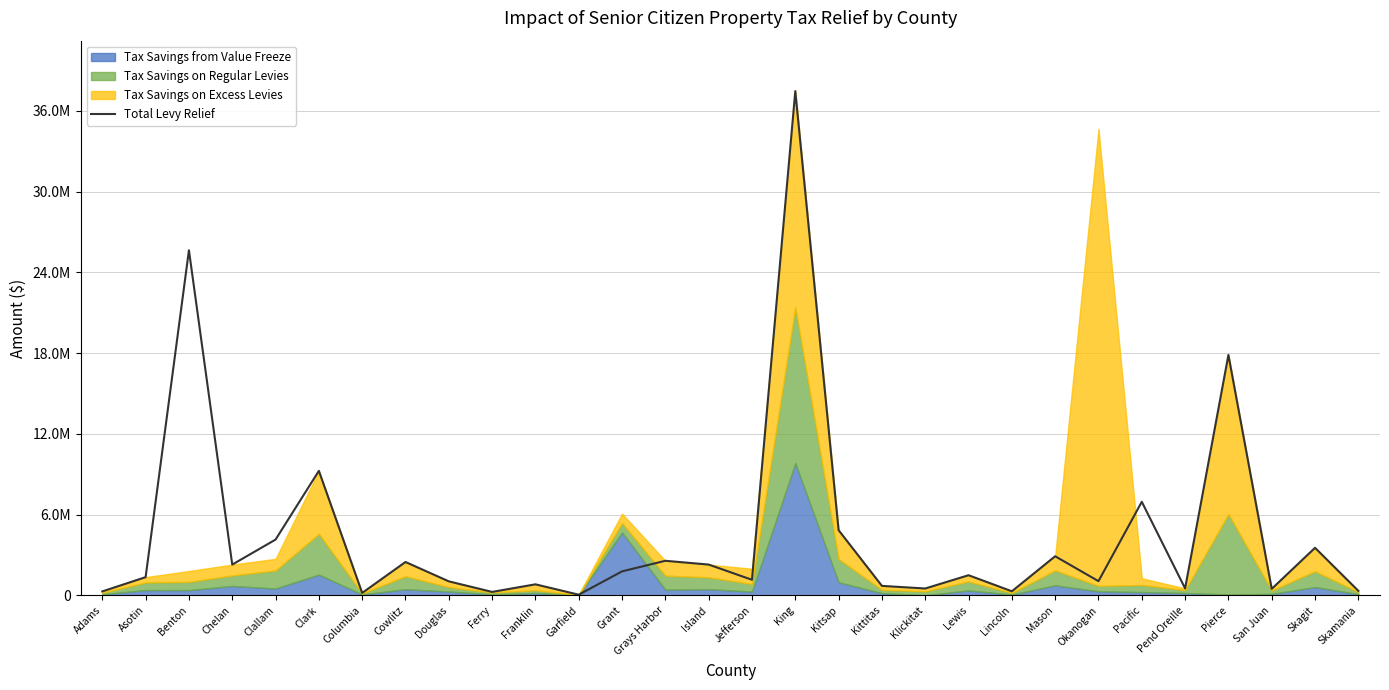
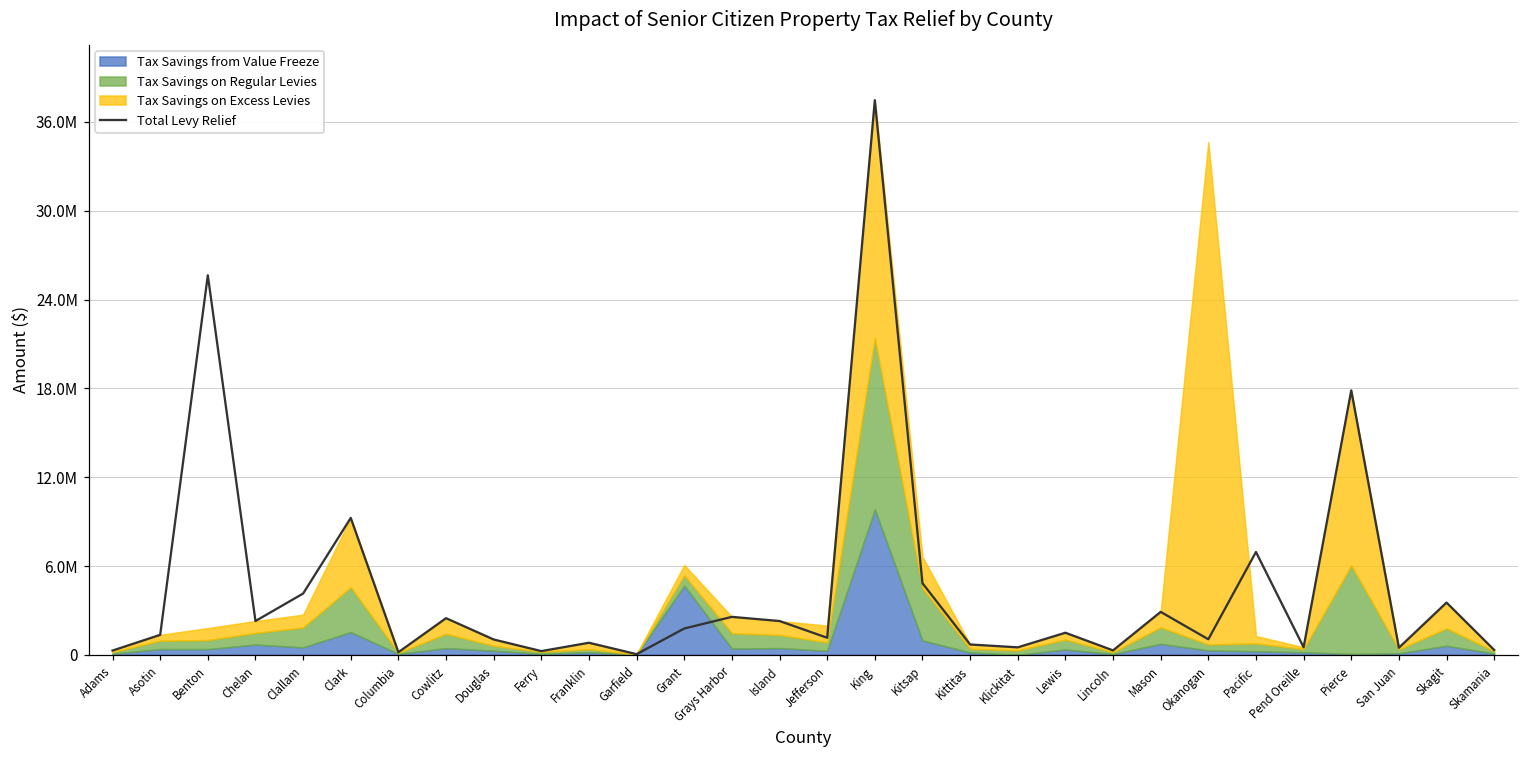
  {
    "Tax Savings from Value Freeze": {
      "Asotin": 400000,
      "Benton": 400000,
      "Chelan": 700000,
      "Clallam": 500000,
      "Clark": 1500000,
      "Cowlitz": 500000,
      "Douglas": 300000,
      "Grant": 4700000,
      "Grays Harbor": 400000,
      "Island": 500000,
      "Jefferson": 300000,
      "King": 9800000,
      "Kitsap": 1000000,
      "Klickitat": 0,
      "Lewis": 400000,
      "Mason": 700000,
      "Okanogan": 300000,
      "Pacific": 200000,
      "Skagit": 600000
    },
    "Total Levy Relief": {
      "Benton": 25600000,
      "Clallam": 4100000,
      "Grant": 1800000,
      "Jefferson": 1200000,
      "Okanogan": 1100000,
      "Pacific": 6900000
    },
    "Tax Savings on Regular Levies": {
      "Asotin": 600000,
      "Benton": 600000,
      "Chelan": 800000,
      "Clallam": 1300000,
      "Clark": 3000000,
      "Cowlitz": 1000000,
      "Douglas": 300000,
      "Franklin": 200000,
      "Grant": 700000,
      "Grays Harbor": 1000000,
      "Island": 900000,
      "Jefferson": 600000,
      "King": 11600000,
-     "Kitsap": 1700000,
+     "Kitsap": 3500000,
      "Kittitas": 300000,
      "Klickitat": 300000,
      "Lewis": 700000,
      "Mason": 1100000,
      "Okanogan": 400000,
      "Pacific": 500000,
      "Pierce": 6000000,
      "Skagit": 1200000
    },
    "Tax Savings on Excess Levies": {
      "Benton": 800000,
      "Clallam": 900000,
      "Grant": 700000,
      "Jefferson": 1100000,
      "Okanogan": 33900000,
      "Pacific": 500000
    }
  }
